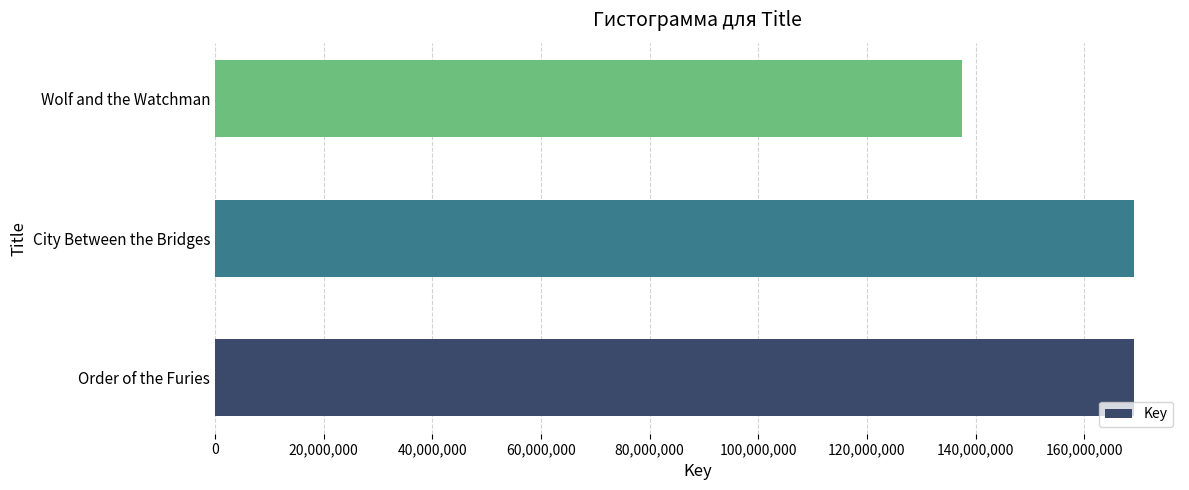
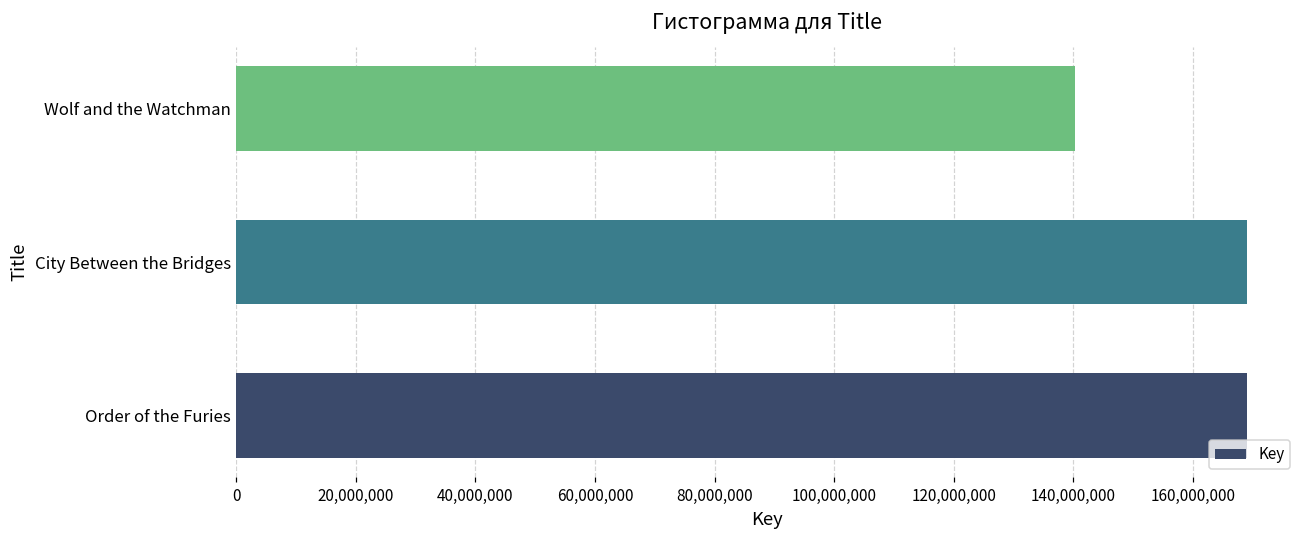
  {
-   "Wolf and the Watchman": "137,000,000",
+   "Wolf and the Watchman": "140,000,000",
    "City Between the Bridges": "169,000,000",
    "Order of the Furies": "169,000,000"
  }
